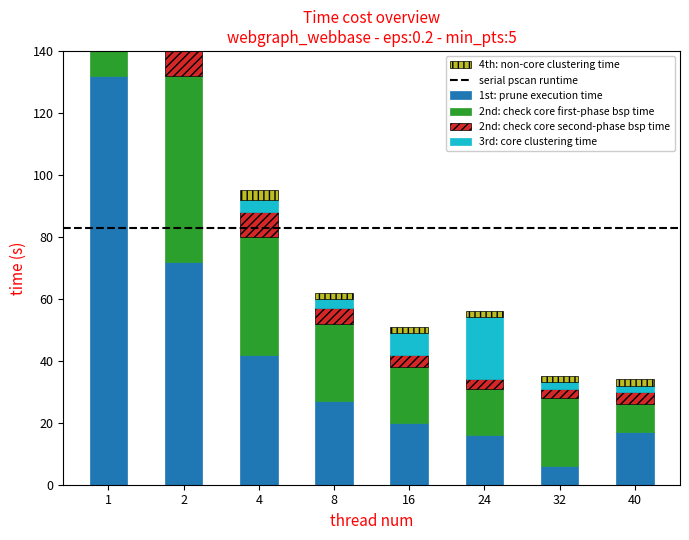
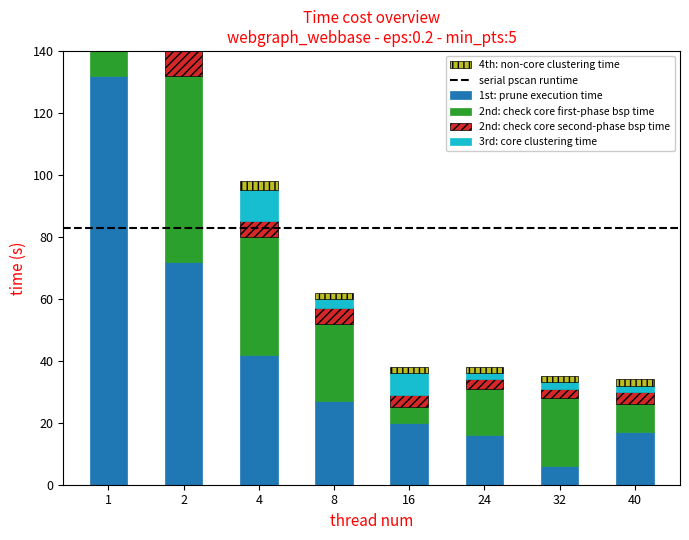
  {
    "1st: prune execution time": {
      "1": 132,
      "2": 72,
      "4": 42,
      "8": 27,
      "16": 20,
      "24": 16,
      "32": 6,
      "40": 17
    },
    "2nd: check core first-phase bsp time": {
      "2": 60,
      "4": 38,
      "8": 25,
-     "16": 18,
+     "16": 5,
      "24": 15,
      "32": 22,
      "40": 9
    },
    "2nd: check core second-phase bsp time": {
-     "4": 8,
+     "4": 5,
      "8": 5,
      "16": 4,
      "24": 3,
      "32": 3,
      "40": 4
    },
    "3rd: core clustering time": {
-     "4": 4,
+     "4": 10,
      "8": 3,
      "16": 7,
-     "24": 20,
+     "24": 2,
      "32": 2,
      "40": 2
    },
    "4th: non-core clustering time": {
      "4": 3,
      "8": 2,
      "16": 2,
      "24": 2,
      "32": 2,
      "40": 2
    }
  }
